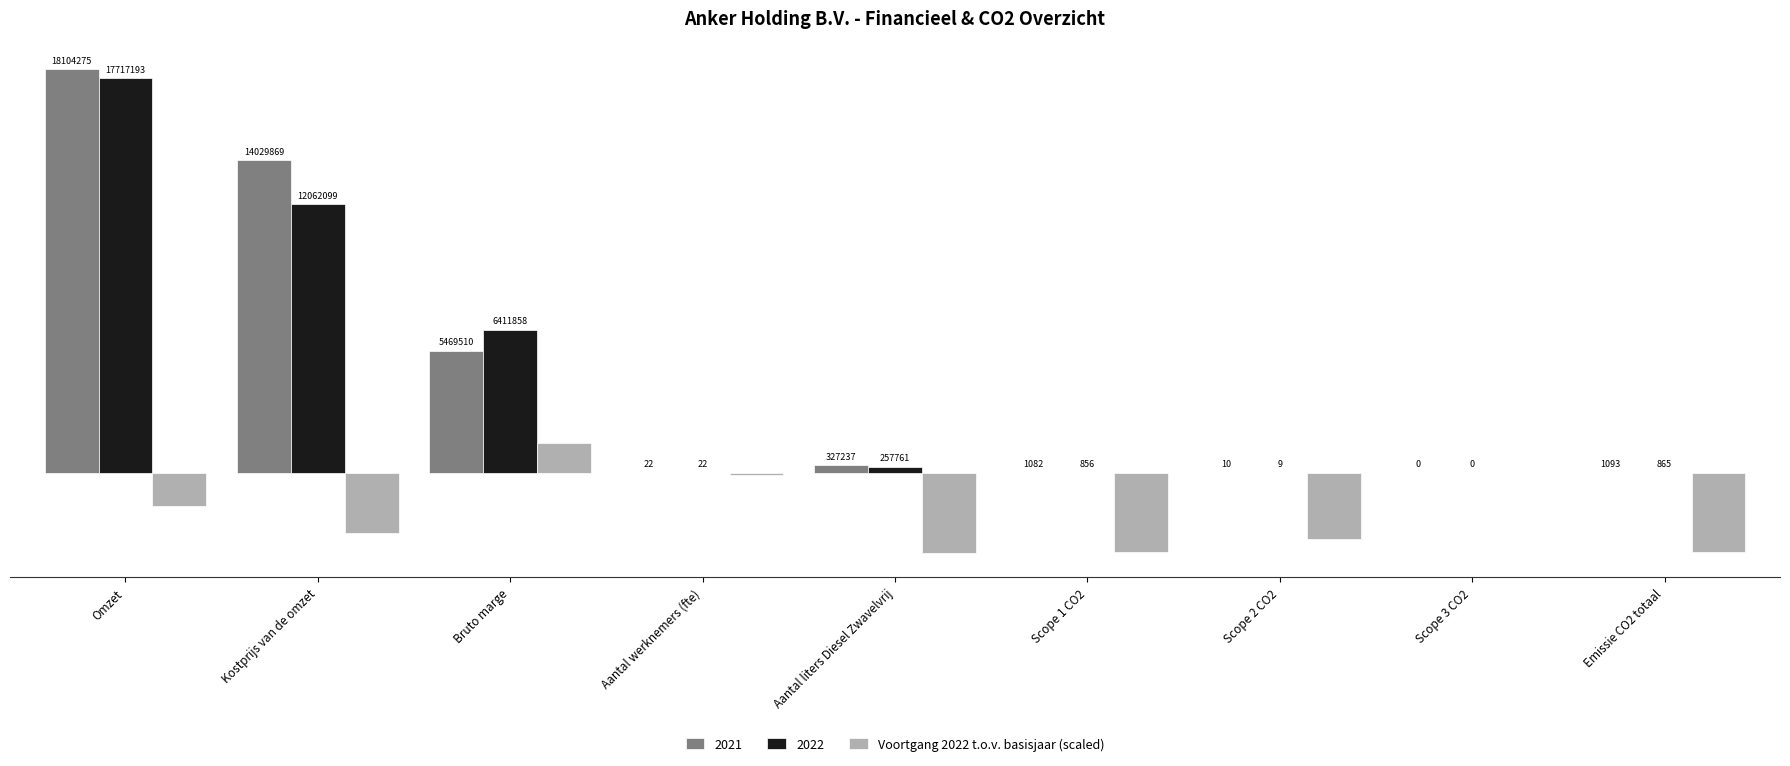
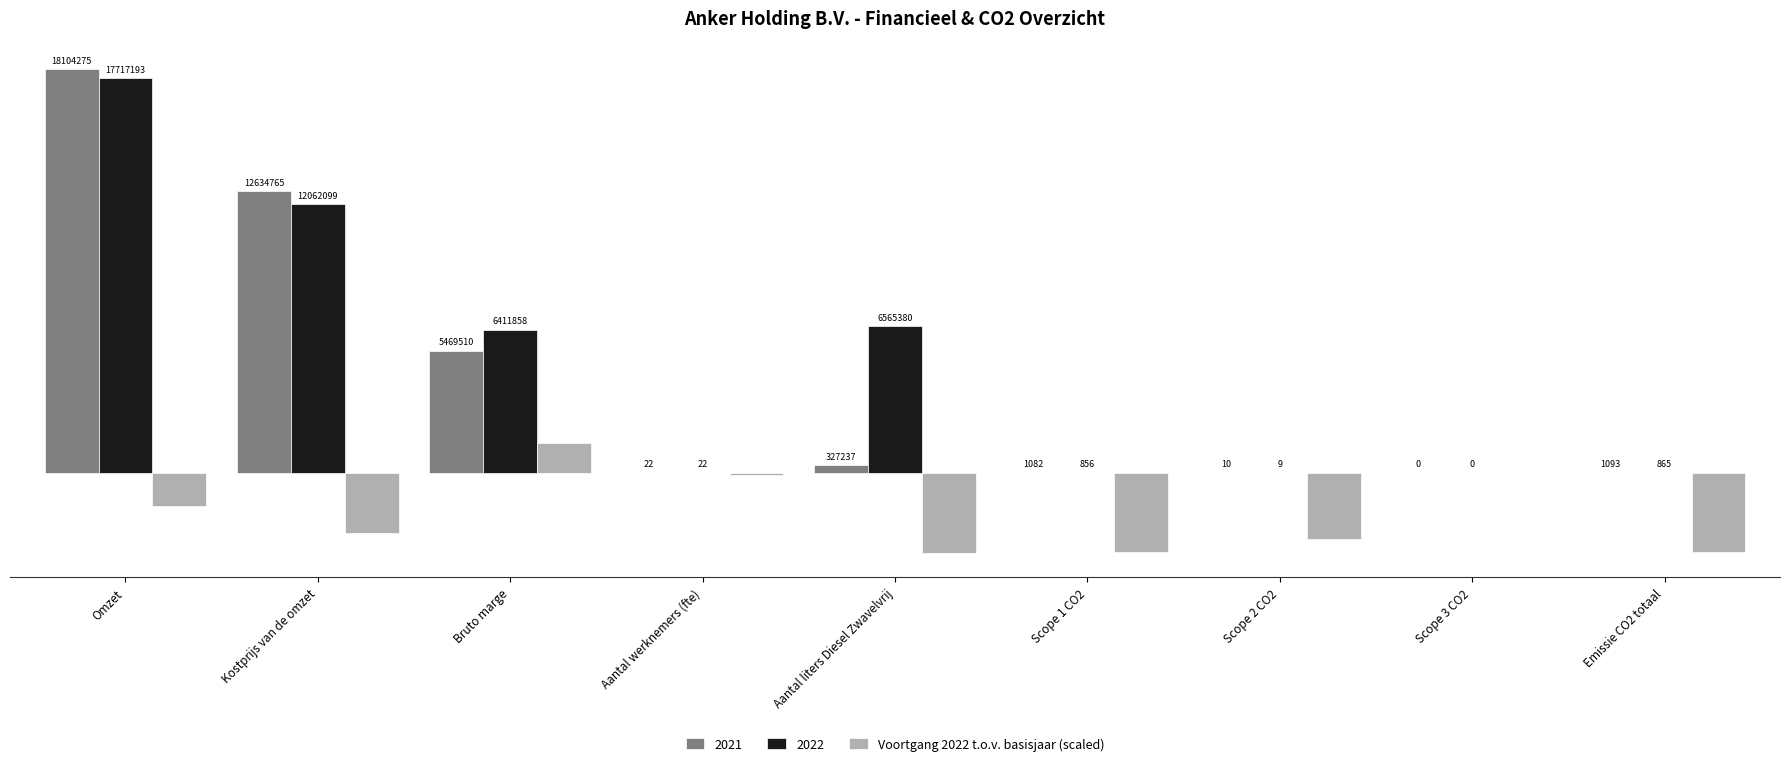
  {
    "2021": {
      "Omzet": 18104275,
-     "Kostprijs van de omzet": 14029869,
+     "Kostprijs van de omzet": 12634765,
      "Bruto marge": 5469510,
      "Aantal werknemers (fte)": 22,
      "Aantal liters Diesel Zwavelvrij": 327237,
      "Scope 1 CO2": 1082,
      "Scope 2 CO2": 10,
      "Scope 3 CO2": 0,
      "Emissie CO2 totaal": 1093
    },
    "2022": {
      "Omzet": 17717193,
      "Kostprijs van de omzet": 12062099,
      "Bruto marge": 6411858,
      "Aantal werknemers (fte)": 22,
-     "Aantal liters Diesel Zwavelvrij": 257761,
+     "Aantal liters Diesel Zwavelvrij": 6565380,
      "Scope 1 CO2": 856,
      "Scope 2 CO2": 9,
      "Scope 3 CO2": 0,
      "Emissie CO2 totaal": 865
    }
  }
